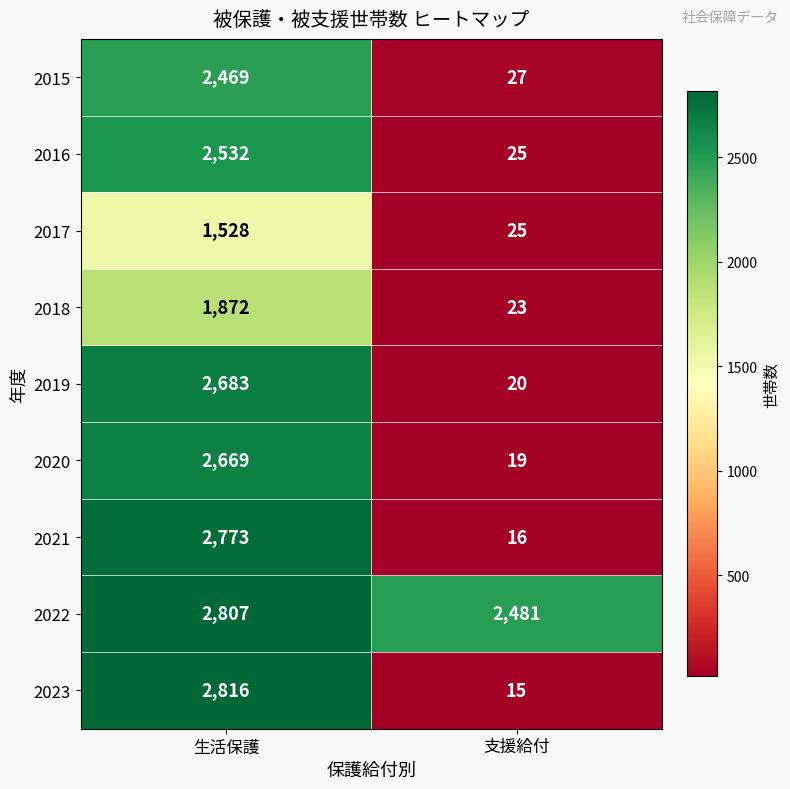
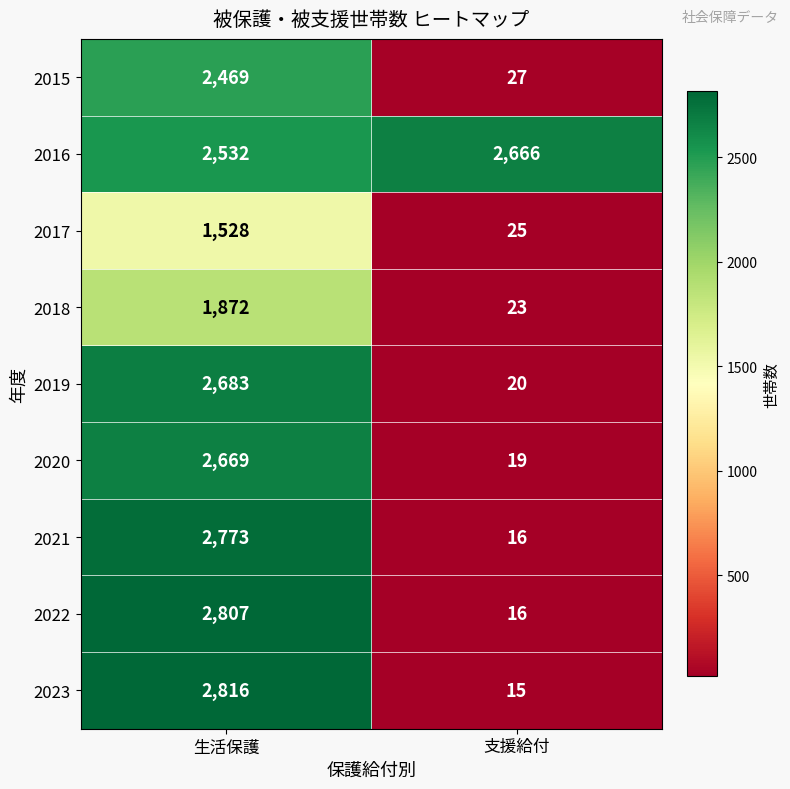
  {
    "2015": {
      "生活保護": "2,469",
      "支援給付": "27"
    },
    "2016": {
      "生活保護": "2,532",
-     "支援給付": "25"
+     "支援給付": "2,666"
    },
    "2017": {
      "生活保護": "1,528",
      "支援給付": "25"
    },
    "2018": {
      "生活保護": "1,872",
      "支援給付": "23"
    },
    "2019": {
      "生活保護": "2,683",
      "支援給付": "20"
    },
    "2020": {
      "生活保護": "2,669",
      "支援給付": "19"
    },
    "2021": {
      "生活保護": "2,773",
      "支援給付": "16"
    },
    "2022": {
      "生活保護": "2,807",
-     "支援給付": "2,481"
+     "支援給付": "16"
    },
    "2023": {
      "生活保護": "2,816",
      "支援給付": "15"
    }
  }
